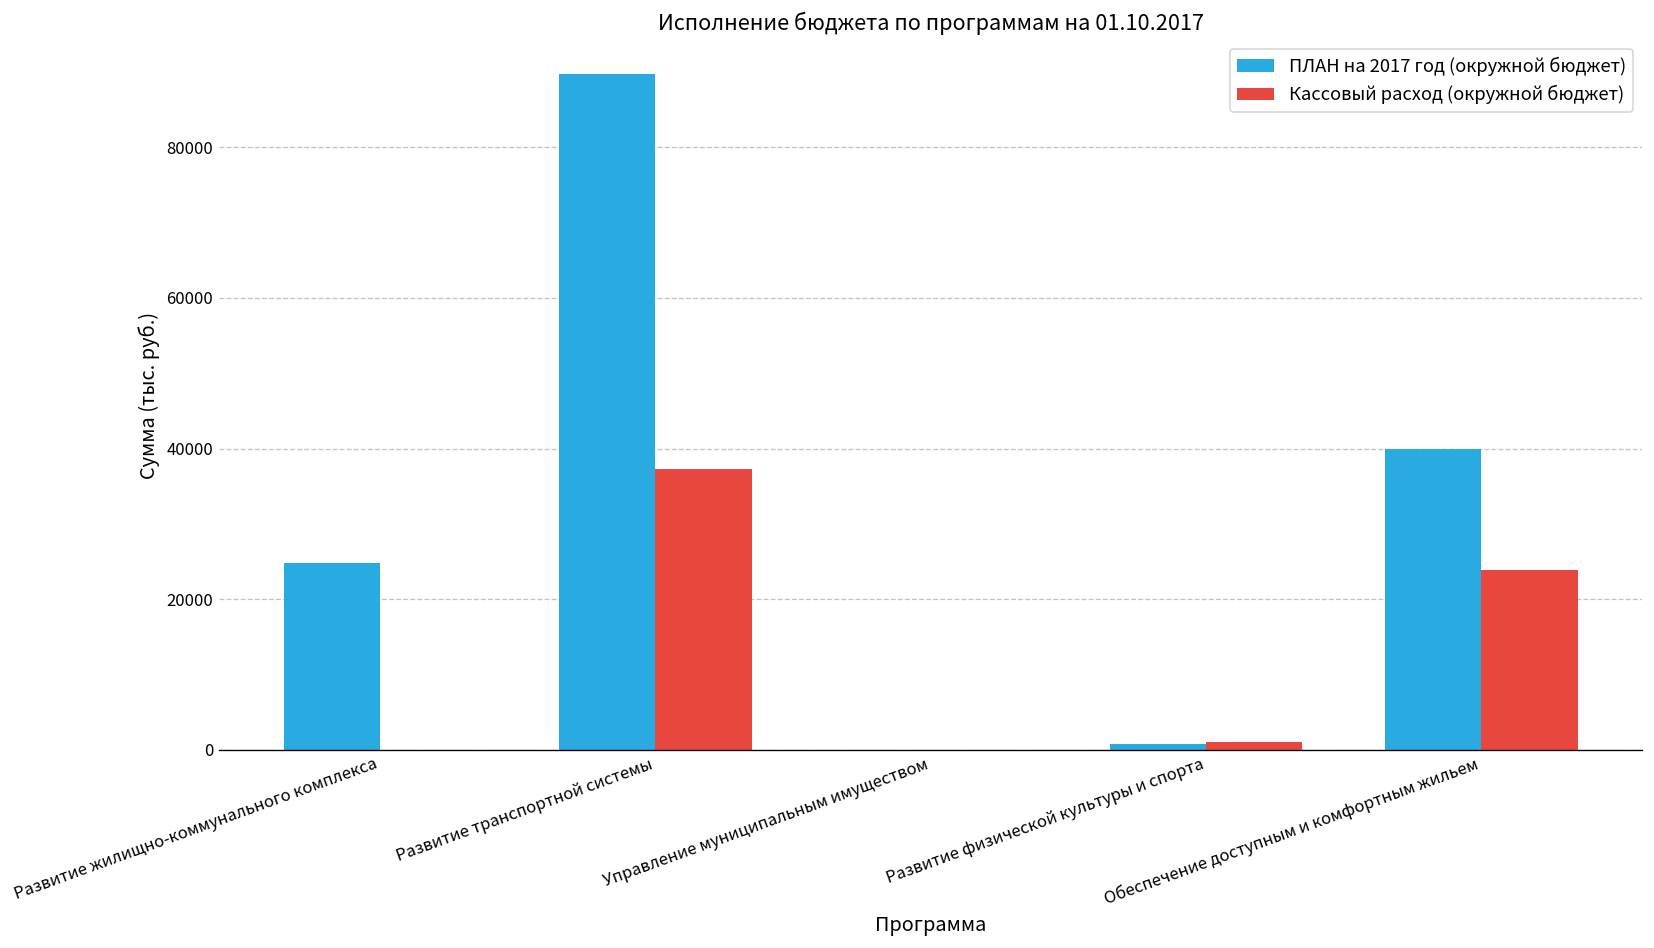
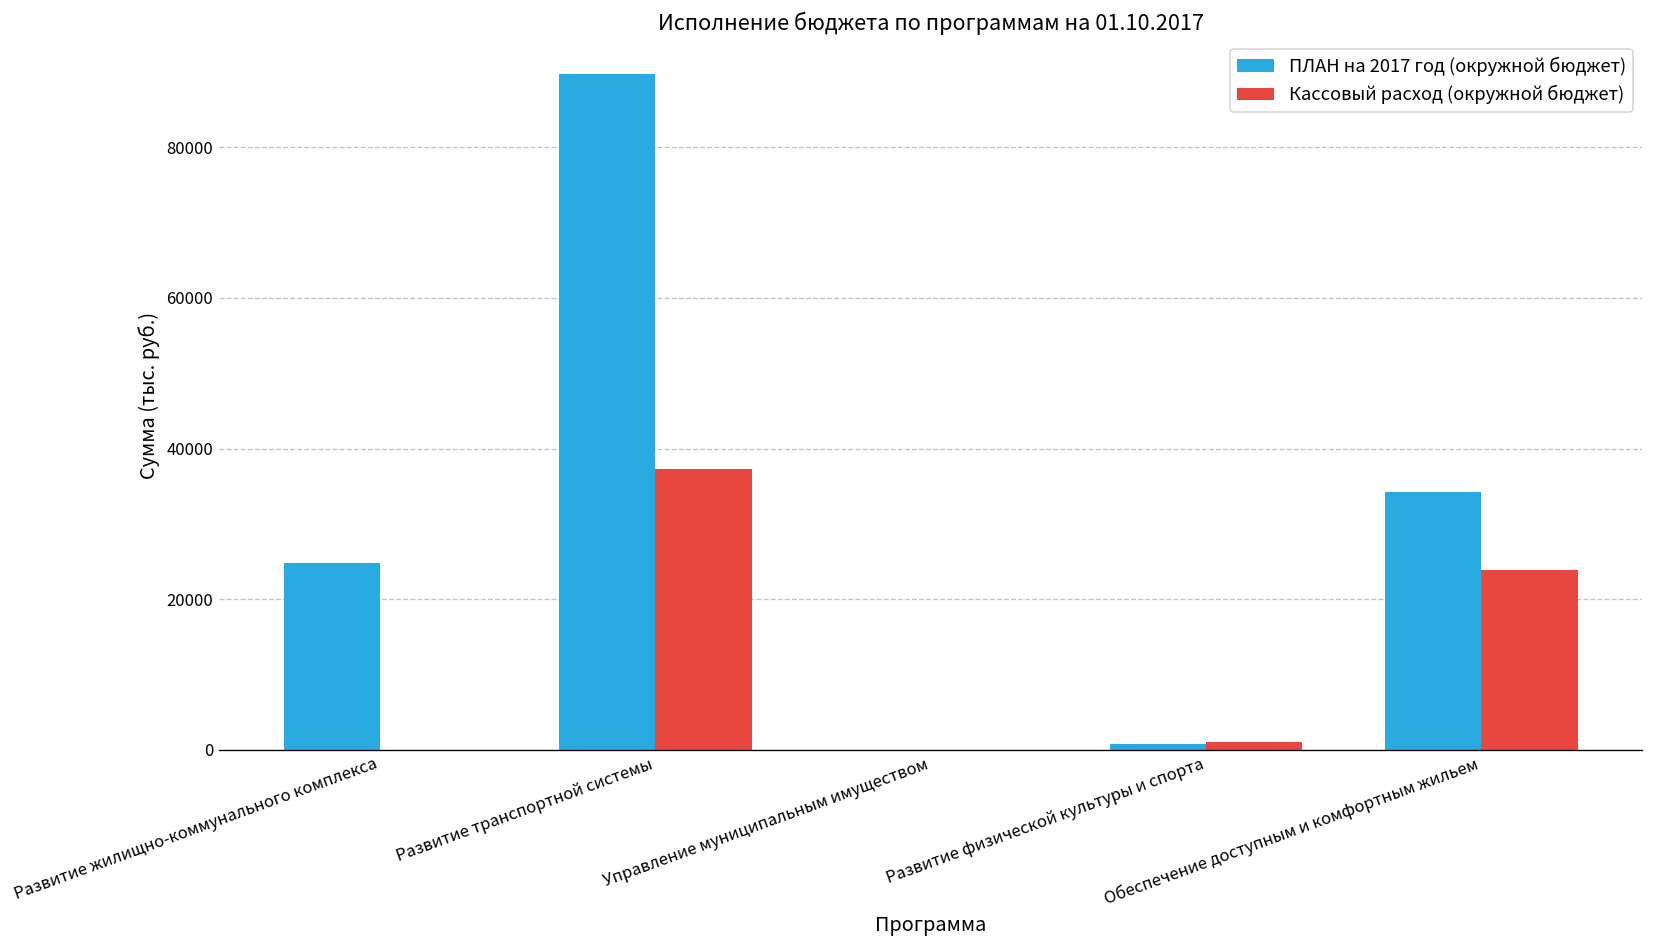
  {
    "ПЛАН на 2017 год (окружной бюджет)": {
      "Развитие жилищно-коммунального комплекса": 25000,
      "Развитие транспортной системы": 90000,
      "Управление муниципальным имуществом": 0,
      "Развитие физической культуры и спорта": 1000,
-     "Обеспечение доступным и комфортным жильем": 40000
+     "Обеспечение доступным и комфортным жильем": 34000
    },
    "Кассовый расход (окружной бюджет)": {
      "Развитие жилищно-коммунального комплекса": 0,
      "Развитие транспортной системы": 37000,
      "Управление муниципальным имуществом": 0,
      "Развитие физической культуры и спорта": 1000,
      "Обеспечение доступным и комфортным жильем": 24000
    }
  }
